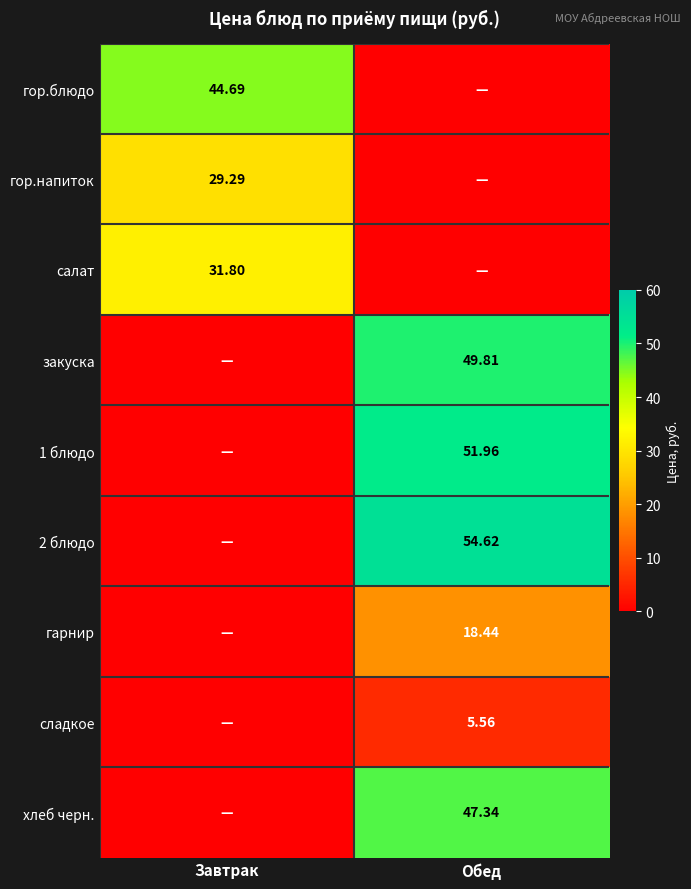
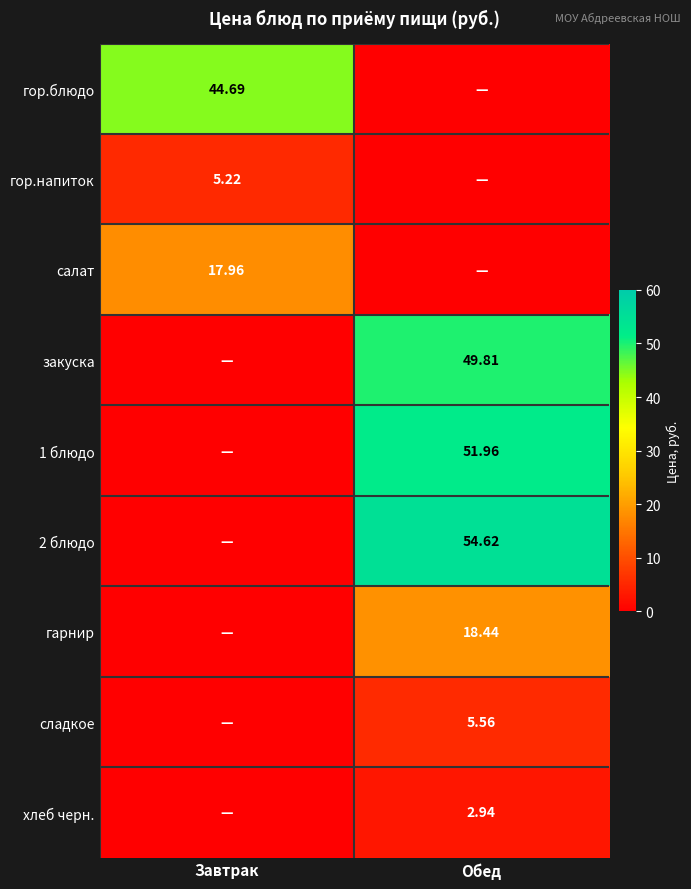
  {
    "гор.блюдо": {
      "Завтрак": 44.69
    },
    "гор.напиток": {
-     "Завтрак": 29.29
+     "Завтрак": 5.22
    },
    "салат": {
-     "Завтрак": 31.80
+     "Завтрак": 17.96
    },
    "закуска": {
      "Обед": 49.81
    },
    "1 блюдо": {
      "Обед": 51.96
    },
    "2 блюдо": {
      "Обед": 54.62
    },
    "гарнир": {
      "Обед": 18.44
    },
    "сладкое": {
      "Обед": 5.56
    },
    "хлеб черн.": {
-     "Обед": 47.34
+     "Обед": 2.94
    }
  }
